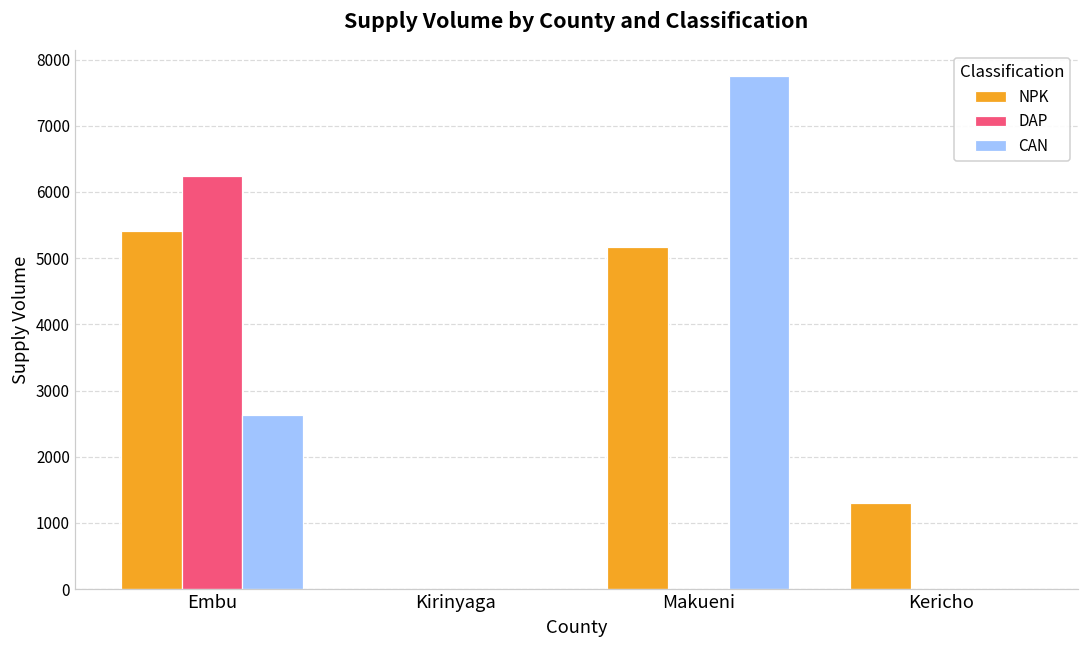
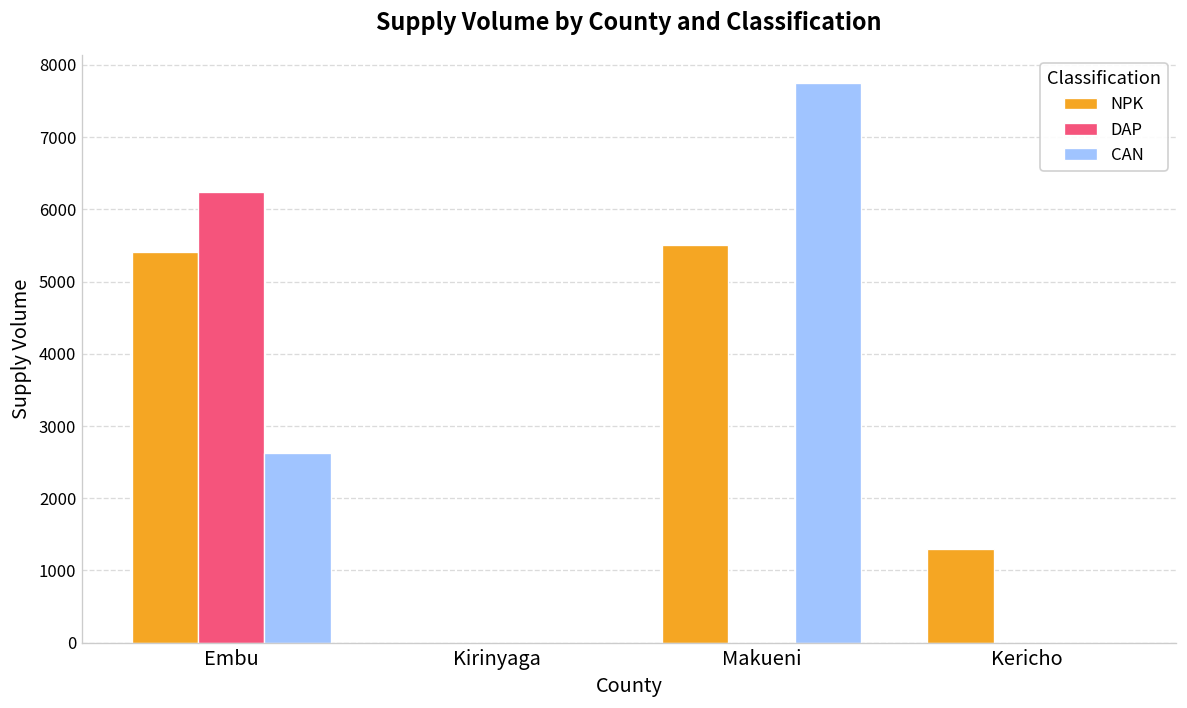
  {
    "NPK": {
      "Embu": 5400,
      "Kirinyaga": 0,
-     "Makueni": 5200,
+     "Makueni": 5500,
      "Kericho": 1300
    },
    "DAP": {
      "Embu": 6200,
      "Kirinyaga": 0,
      "Makueni": 0,
      "Kericho": 0
    },
    "CAN": {
      "Embu": 2600,
      "Kirinyaga": 0,
      "Makueni": 7800,
      "Kericho": 0
    }
  }
